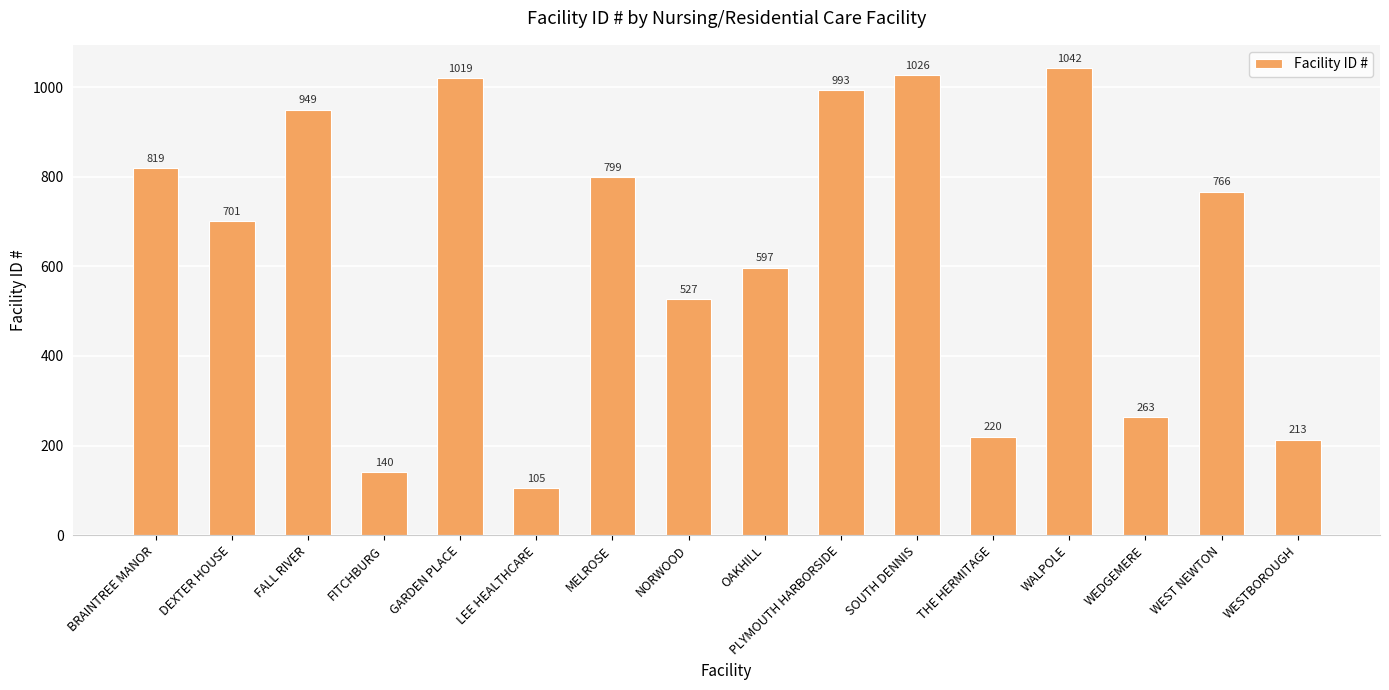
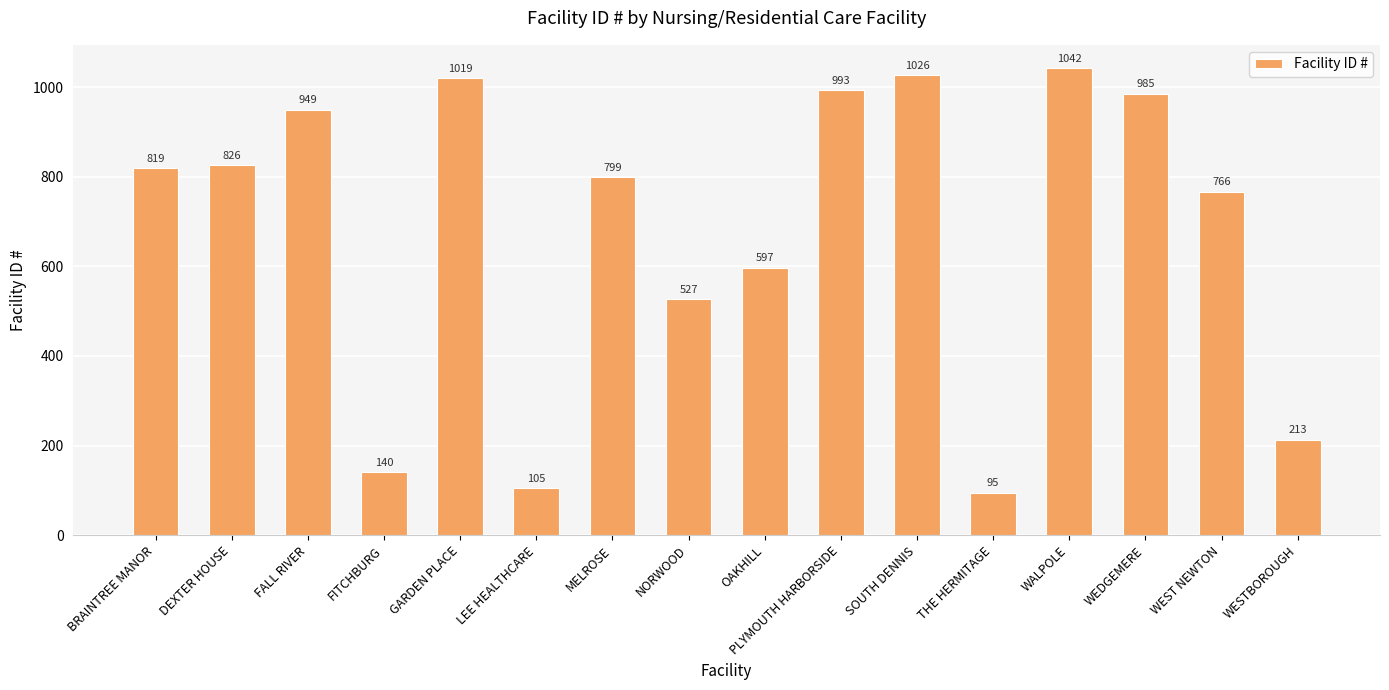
  {
    "BRAINTREE MANOR": 819,
-   "DEXTER HOUSE": 701,
+   "DEXTER HOUSE": 826,
    "FALL RIVER": 949,
    "FITCHBURG": 140,
    "GARDEN PLACE": 1019,
    "LEE HEALTHCARE": 105,
    "MELROSE": 799,
    "NORWOOD": 527,
    "OAKHILL": 597,
    "PLYMOUTH HARBORSIDE": 993,
    "SOUTH DENNIS": 1026,
-   "THE HERMITAGE": 220,
+   "THE HERMITAGE": 95,
    "WALPOLE": 1042,
-   "WEDGEMERE": 263,
+   "WEDGEMERE": 985,
    "WEST NEWTON": 766,
    "WESTBOROUGH": 213
  }
